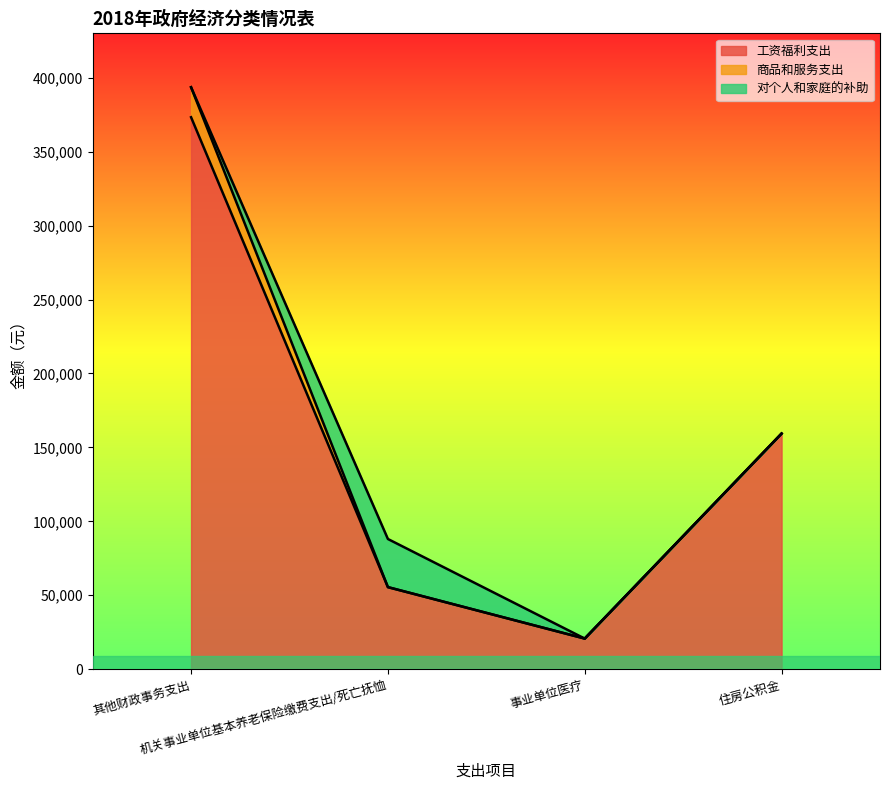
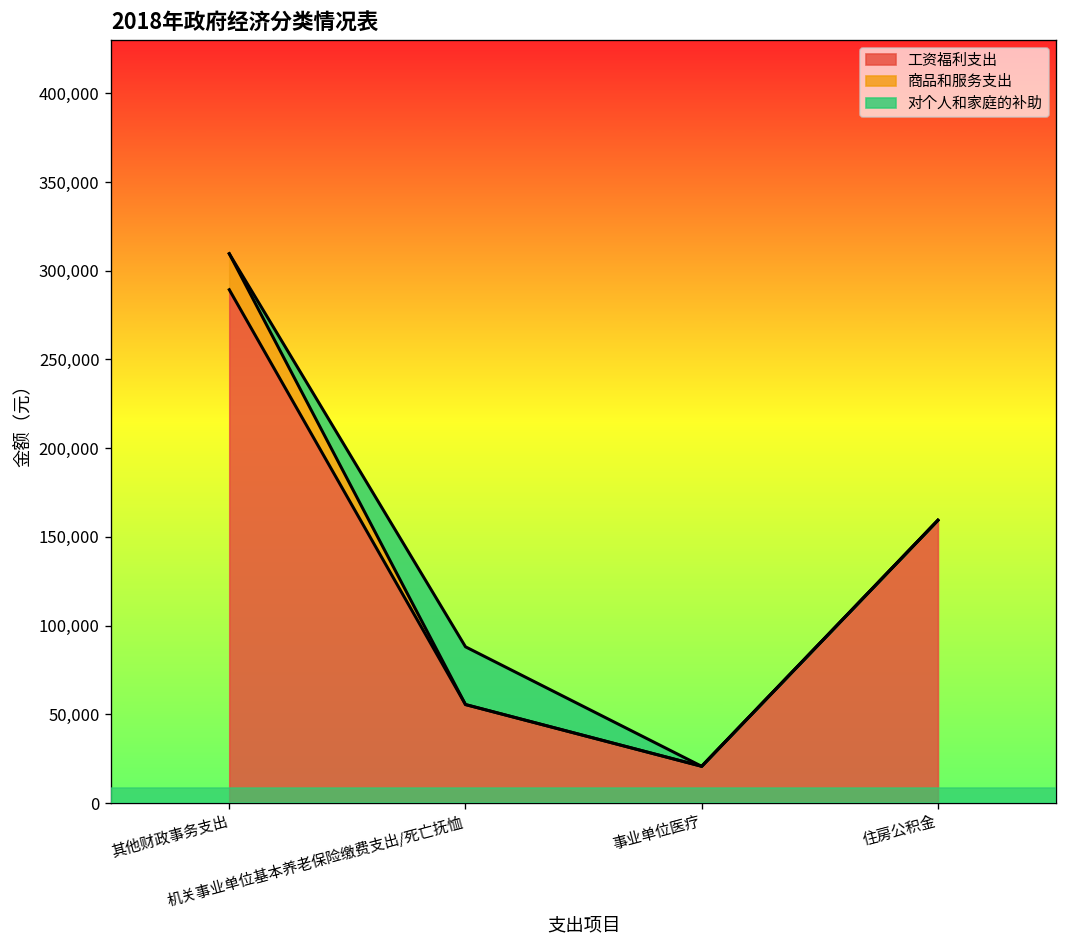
  {
    "工资福利支出": {
-     "其他财政事务支出": "373,000"
+     "其他财政事务支出": "289,000"
    },
    "对个人和家庭的补助": {
      "机关事业单位基本养老保险缴费支出/死亡抚恤": "33,000"
    }
  }
